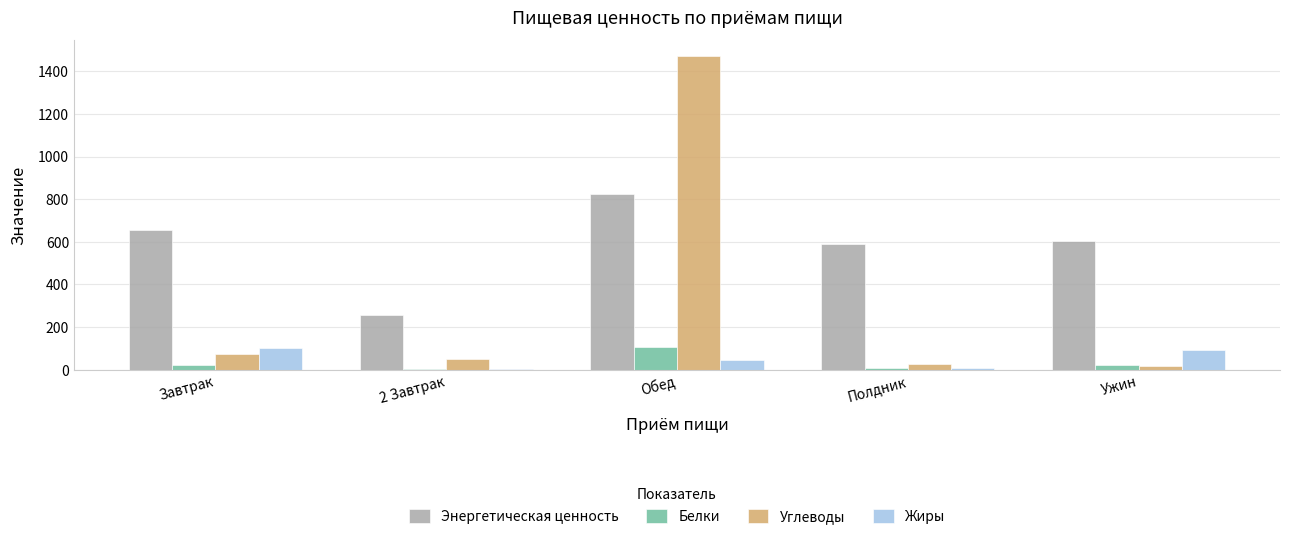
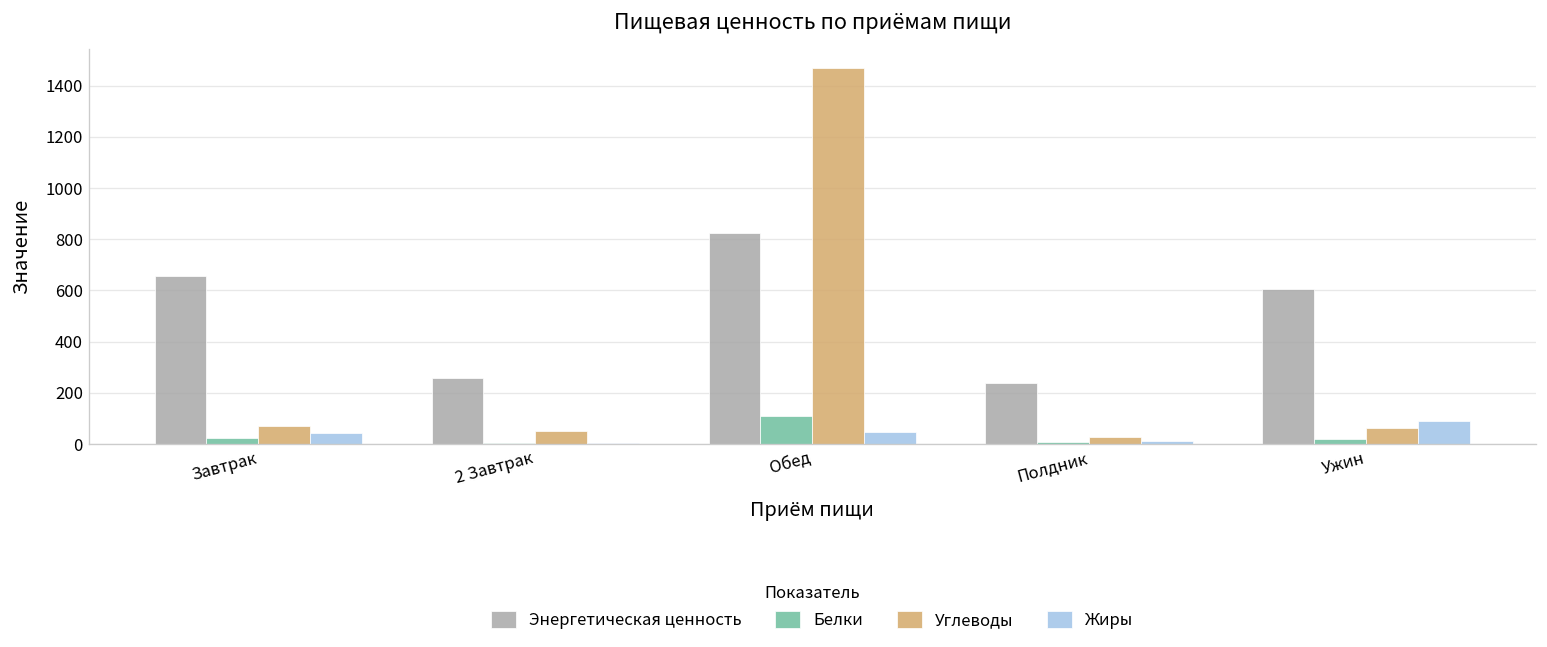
  {
    "Энергетическая ценность": {
      "Завтрак": 650,
      "2 Завтрак": 260,
      "Обед": 830,
-     "Полдник": 590,
+     "Полдник": 240,
      "Ужин": 600
    },
    "Белки": {
      "Завтрак": 20,
      "Обед": 110,
      "Ужин": 20
    },
    "Углеводы": {
      "Завтрак": 70,
      "2 Завтрак": 50,
      "Обед": 1470,
      "Полдник": 30,
-     "Ужин": 20
+     "Ужин": 60
    },
    "Жиры": {
-     "Завтрак": 100,
+     "Завтрак": 40,
      "Обед": 50,
      "Ужин": 90
    }
  }
